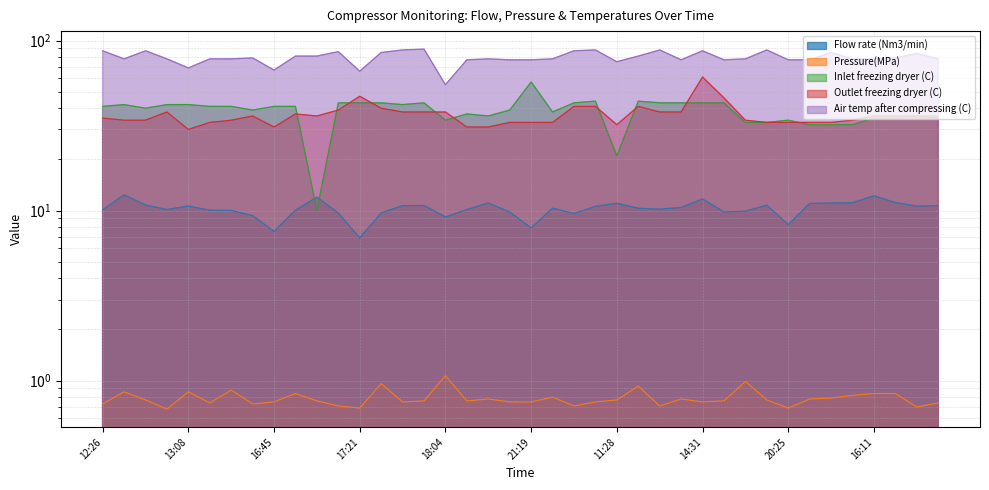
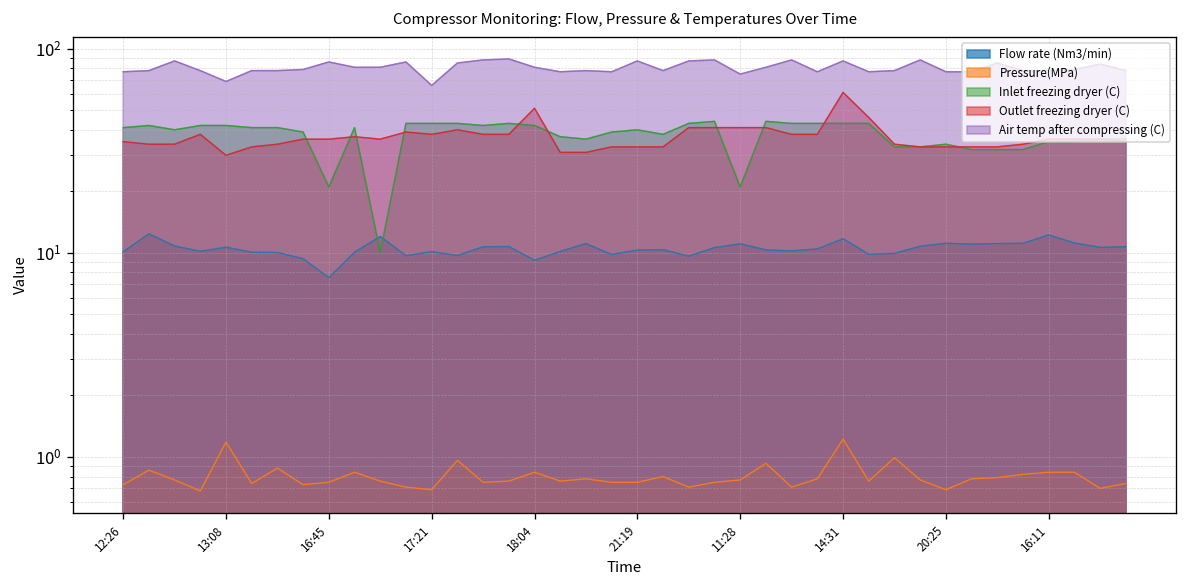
  {
    "Flow rate (Nm3/min)": {
      "12:26": 10,
      "13:08": 11,
      "16:45": 8,
-     "17:21": 6.9,
+     "17:21": 10,
      "18:04": 9,
-     "21:19": 8,
+     "21:19": 10,
      "11:28": 11,
      "14:31": 12,
-     "20:25": 8,
+     "20:25": 11,
      "16:11": 12
    },
    "Pressure(MPa)": {
      "12:26": 0.73,
-     "13:08": 0.9,
+     "13:08": 1.2,
      "16:45": 0.8,
      "17:21": 0.7,
-     "18:04": 1.1,
+     "18:04": 0.8,
      "21:19": 0.8,
      "11:28": 0.8,
-     "14:31": 0.8,
+     "14:31": 1.2,
      "20:25": 0.7,
      "16:11": 0.8
    },
    "Inlet freezing dryer (C)": {
      "12:26": 41,
      "13:08": 42,
-     "16:45": 41,
+     "16:45": 21,
      "17:21": 43,
-     "18:04": 34,
-     "21:19": 57,
+     "18:04": 42,
+     "21:19": 40,
      "11:28": 21,
      "14:31": 43
    },
    "Outlet freezing dryer (C)": {
      "12:26": 35,
      "13:08": 30,
-     "16:45": 31,
-     "17:21": 47,
-     "18:04": 38,
+     "16:45": 36,
+     "17:21": 38,
+     "18:04": 51,
      "21:19": 33,
-     "11:28": 32,
+     "11:28": 41,
      "14:31": 61
    },
    "Air temp after compressing (C)": {
-     "12:26": 90,
+     "12:26": 80,
      "13:08": 69,
-     "16:45": 67,
+     "16:45": 90,
      "17:21": 66,
-     "18:04": 55,
-     "21:19": 80,
+     "18:04": 80,
+     "21:19": 90,
      "11:28": 80,
      "14:31": 90,
      "20:25": 80
    }
  }
